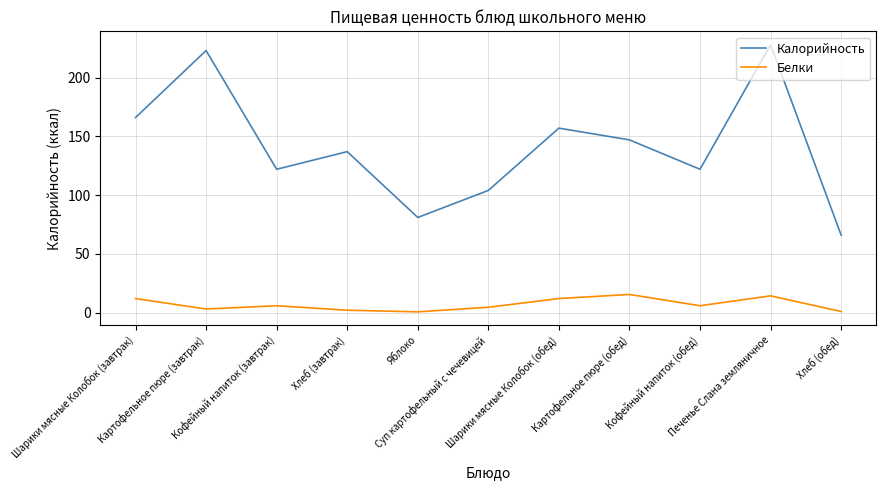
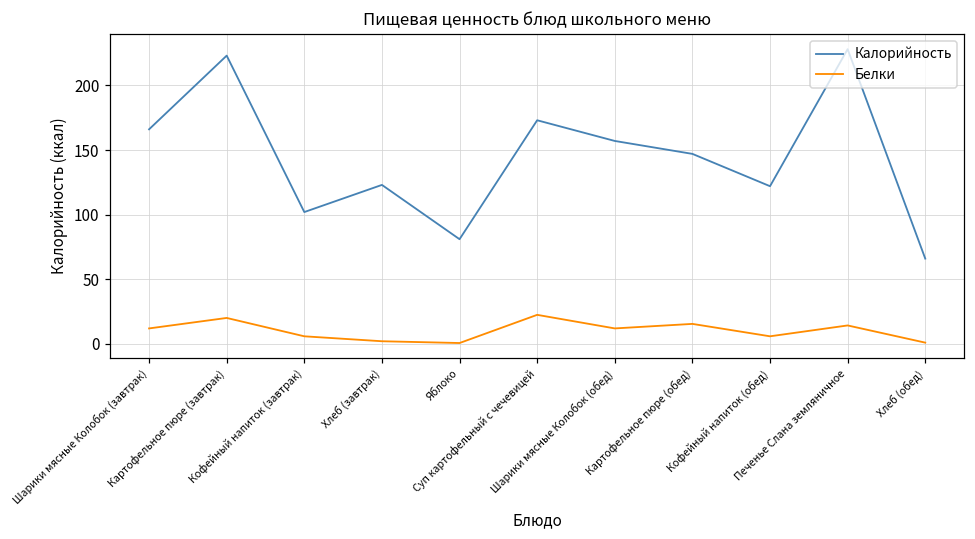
  {
    "Калорийность": {
      "Шарики мясные Колобок (завтрак)": 166,
      "Картофельное пюре (завтрак)": 223,
-     "Кофейный напиток (завтрак)": 122,
-     "Хлеб (завтрак)": 137,
+     "Кофейный напиток (завтрак)": 102,
+     "Хлеб (завтрак)": 123,
      "Яблоко": 81,
-     "Суп картофельный с чечевицей": 104,
+     "Суп картофельный с чечевицей": 173,
      "Шарики мясные Колобок (обед)": 157,
      "Картофельное пюре (обед)": 147,
      "Кофейный напиток (обед)": 122,
      "Хлеб (обед)": 66
    },
    "Белки": {
      "Шарики мясные Колобок (завтрак)": 12,
-     "Картофельное пюре (завтрак)": 3,
+     "Картофельное пюре (завтрак)": 20,
      "Кофейный напиток (завтрак)": 6,
      "Хлеб (завтрак)": 2,
      "Яблоко": 1,
-     "Суп картофельный с чечевицей": 5,
+     "Суп картофельный с чечевицей": 23,
      "Шарики мясные Колобок (обед)": 12,
      "Картофельное пюре (обед)": 16,
      "Кофейный напиток (обед)": 6,
      "Печенье Слана земляничное": 14,
      "Хлеб (обед)": 1
    }
  }
